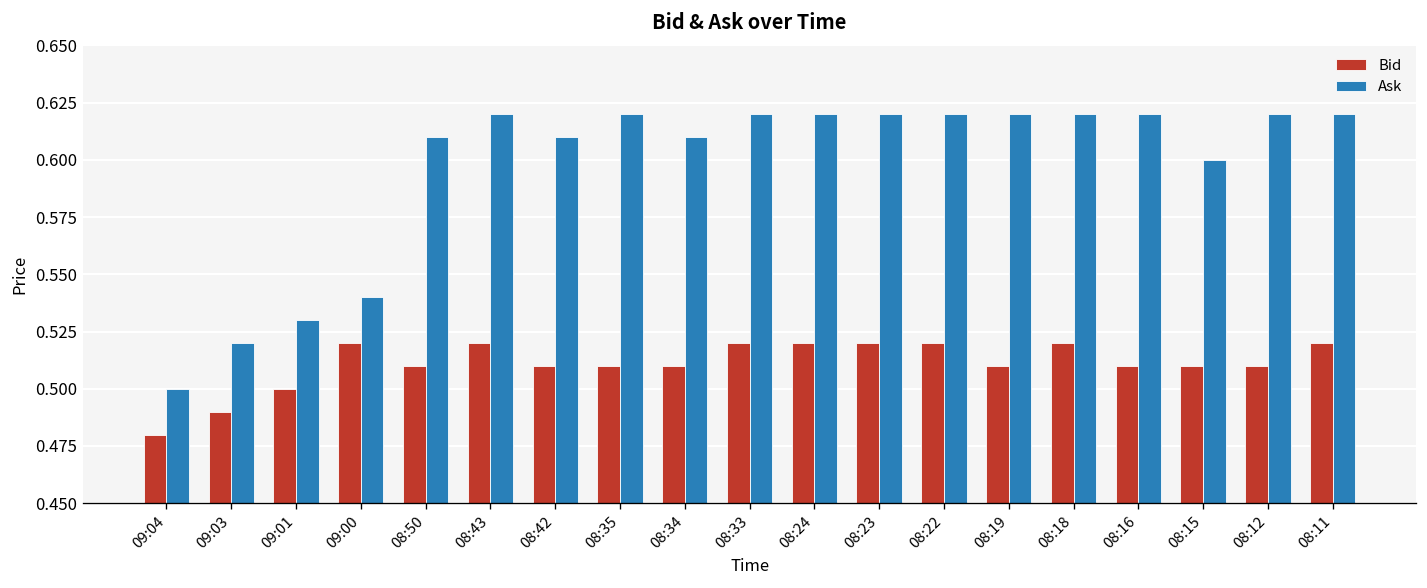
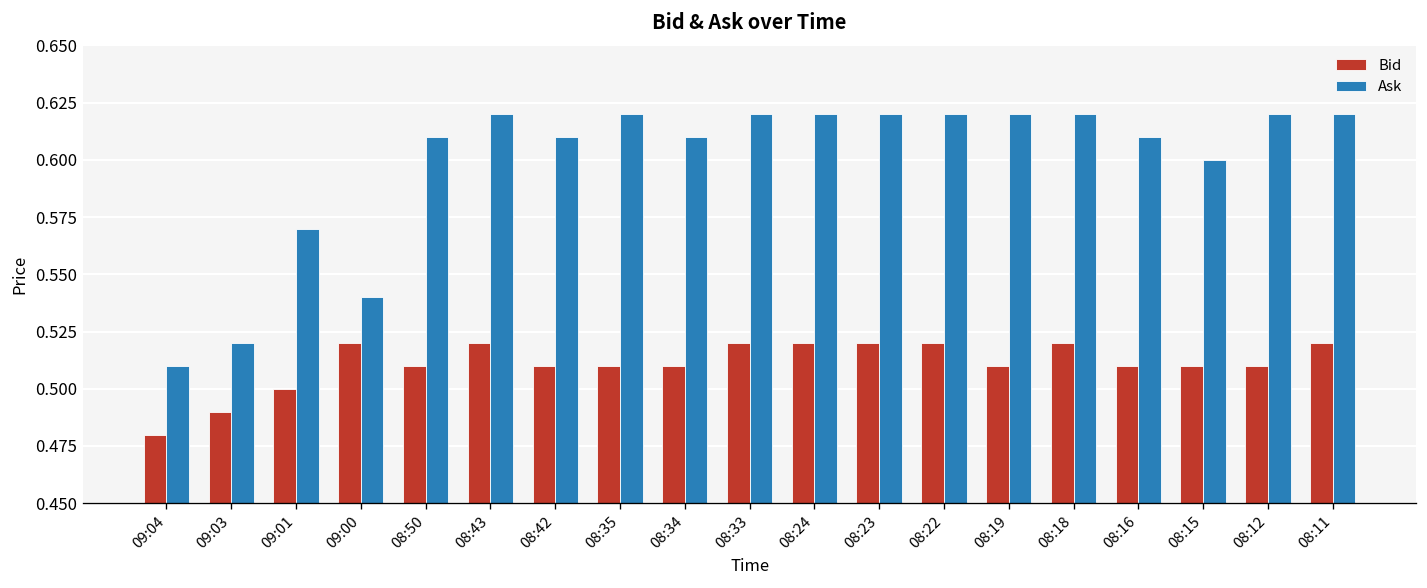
  {
    "Bid": {
      "09:04": 0.48,
      "09:03": 0.49,
      "09:01": 0.50,
      "09:00": 0.52,
      "08:50": 0.51,
      "08:43": 0.52,
      "08:42": 0.51,
      "08:35": 0.51,
      "08:34": 0.51,
      "08:33": 0.52,
      "08:24": 0.52,
      "08:23": 0.52,
      "08:22": 0.52,
      "08:19": 0.51,
      "08:18": 0.52,
      "08:16": 0.51,
      "08:15": 0.51,
      "08:12": 0.51,
      "08:11": 0.52
    },
    "Ask": {
-     "09:04": 0.50,
+     "09:04": 0.51,
      "09:03": 0.52,
-     "09:01": 0.53,
+     "09:01": 0.57,
      "09:00": 0.54,
      "08:50": 0.61,
      "08:43": 0.62,
      "08:42": 0.61,
      "08:35": 0.62,
      "08:34": 0.61,
      "08:33": 0.62,
      "08:24": 0.62,
      "08:23": 0.62,
      "08:22": 0.62,
      "08:19": 0.62,
      "08:18": 0.62,
-     "08:16": 0.62,
+     "08:16": 0.61,
      "08:15": 0.60,
      "08:12": 0.62,
      "08:11": 0.62
    }
  }
